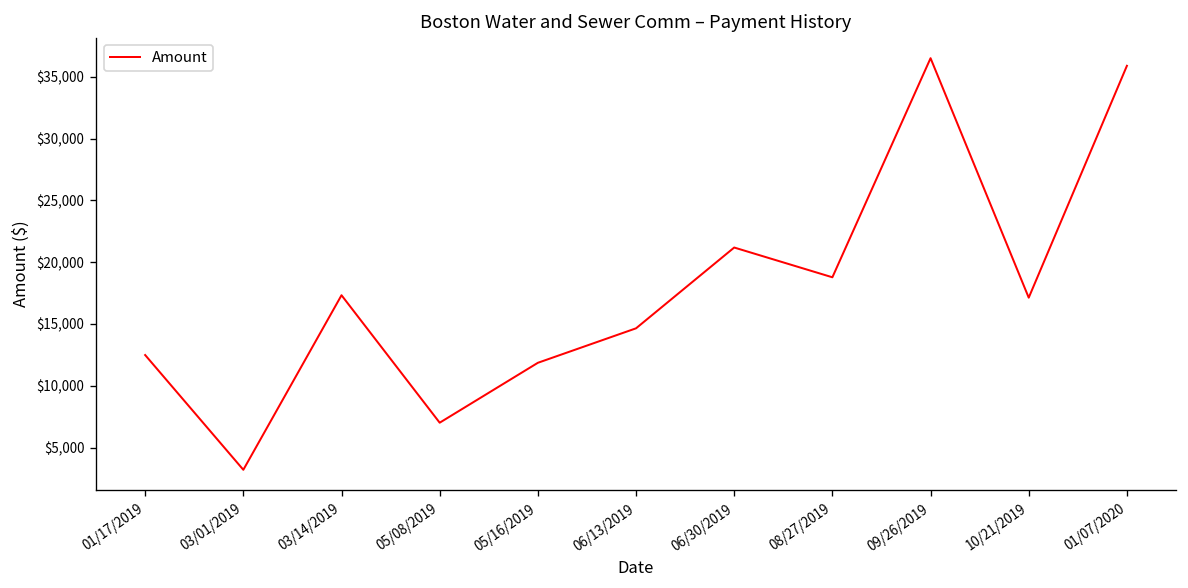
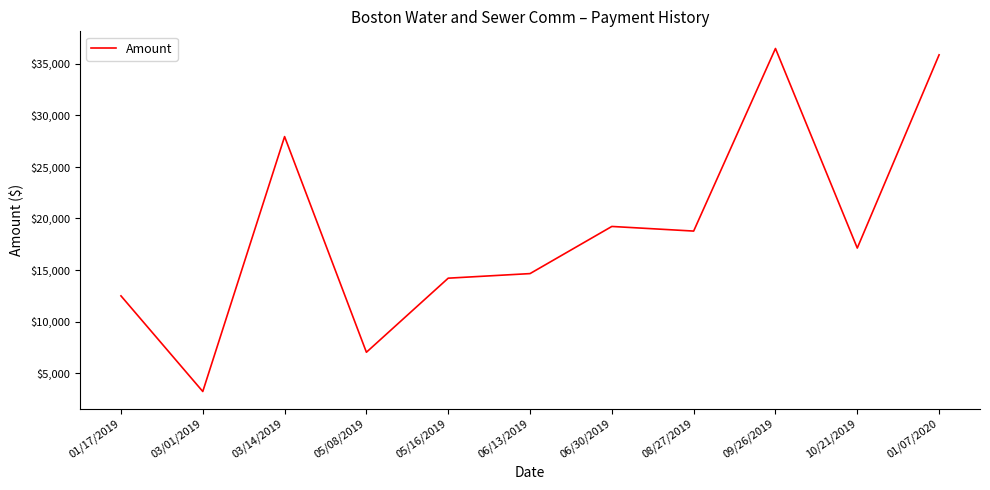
  {
    "01/17/2019": "$12,500",
    "03/01/2019": "$3,200",
-   "03/14/2019": "$17,300",
+   "03/14/2019": "$27,900",
    "05/08/2019": "$7,000",
-   "05/16/2019": "$11,900",
+   "05/16/2019": "$14,200",
    "06/13/2019": "$14,700",
-   "06/30/2019": "$21,200",
+   "06/30/2019": "$19,200",
    "08/27/2019": "$18,800",
    "09/26/2019": "$36,500",
    "10/21/2019": "$17,100",
    "01/07/2020": "$35,900"
  }
